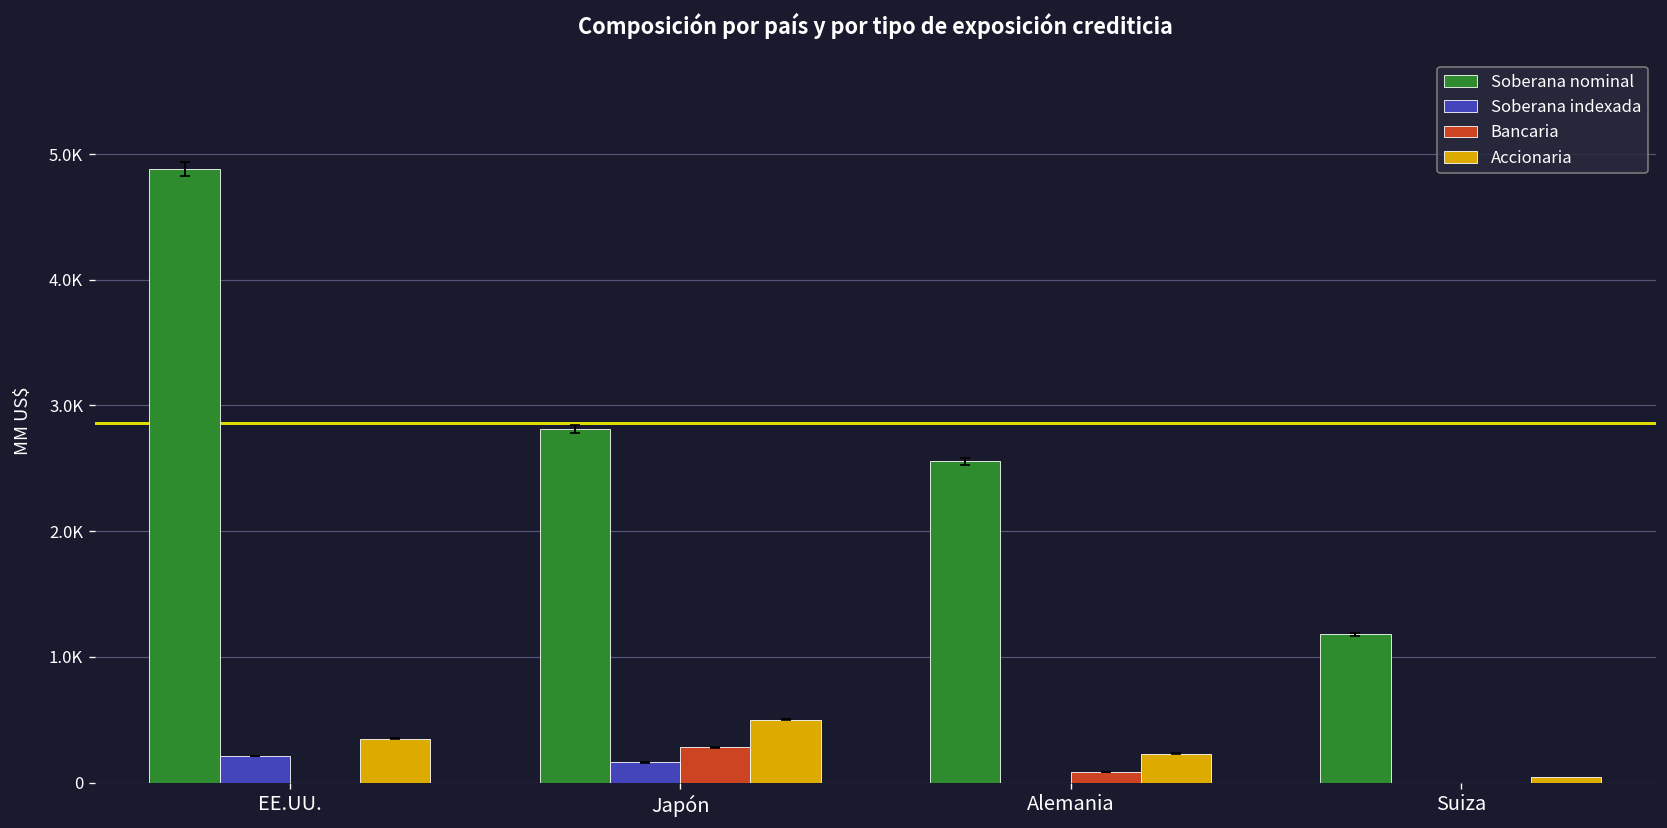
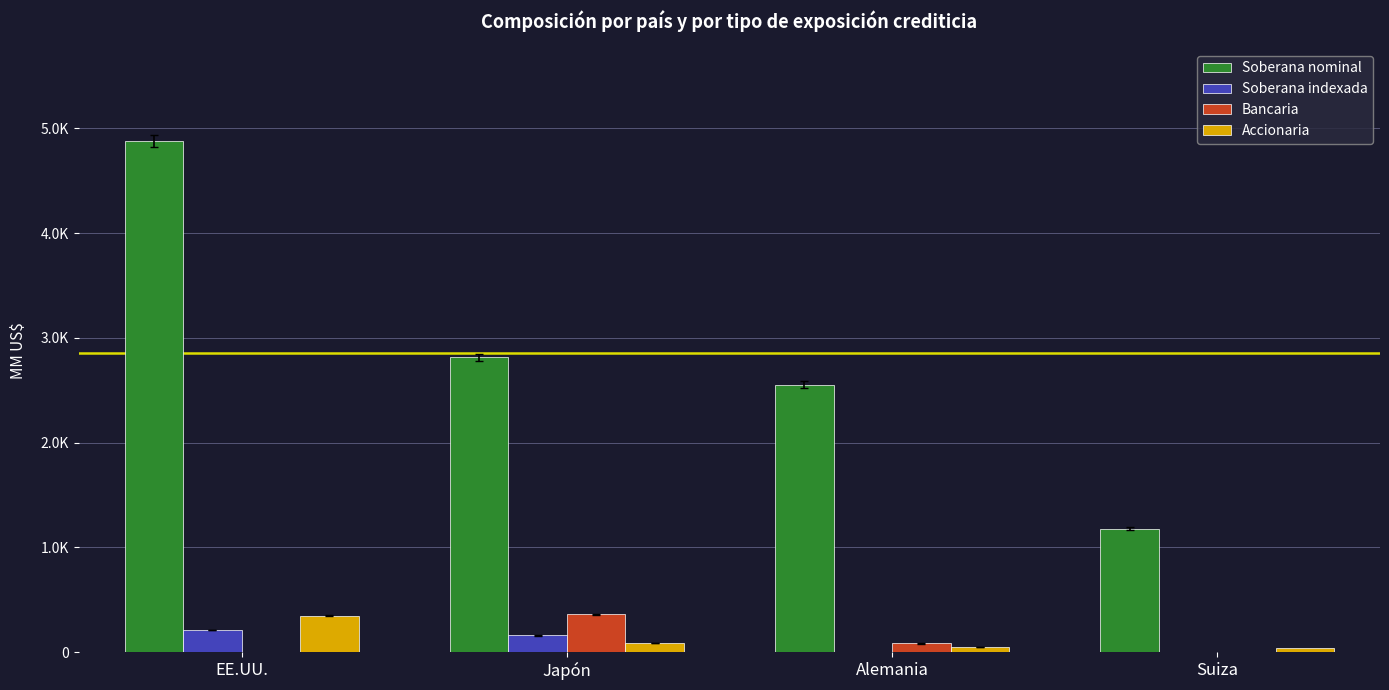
  {
    "Soberana nominal": {
      "EE.UU.": 4880,
      "Japón": 2810,
      "Alemania": 2550,
      "Suiza": 1180
    },
    "Soberana indexada": {
      "EE.UU.": 210,
      "Japón": 160,
      "Alemania": 0,
      "Suiza": 0
    },
    "Bancaria": {
      "EE.UU.": 0,
-     "Japón": 280,
+     "Japón": 360,
      "Alemania": 80,
      "Suiza": 0
    },
    "Accionaria": {
      "EE.UU.": 350,
-     "Japón": 500,
-     "Alemania": 230,
+     "Japón": 90,
+     "Alemania": 50,
      "Suiza": 40
    }
  }
